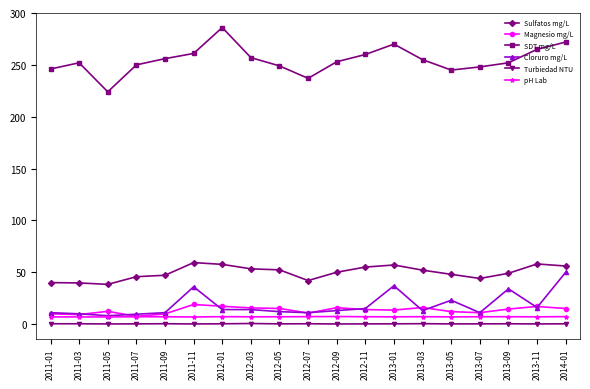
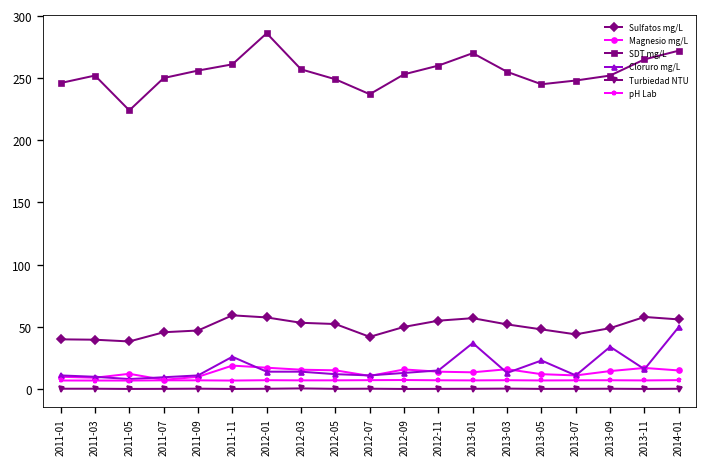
  {
    "Cloruro mg/L": {
-     "2011-11": 36,
+     "2011-11": 26,
      "2012-01": 14,
      "2012-05": 12,
      "2012-09": 13,
      "2013-01": 37,
      "2013-03": 13,
      "2013-05": 23,
      "2013-09": 34,
      "2014-01": 50
    }
  }
